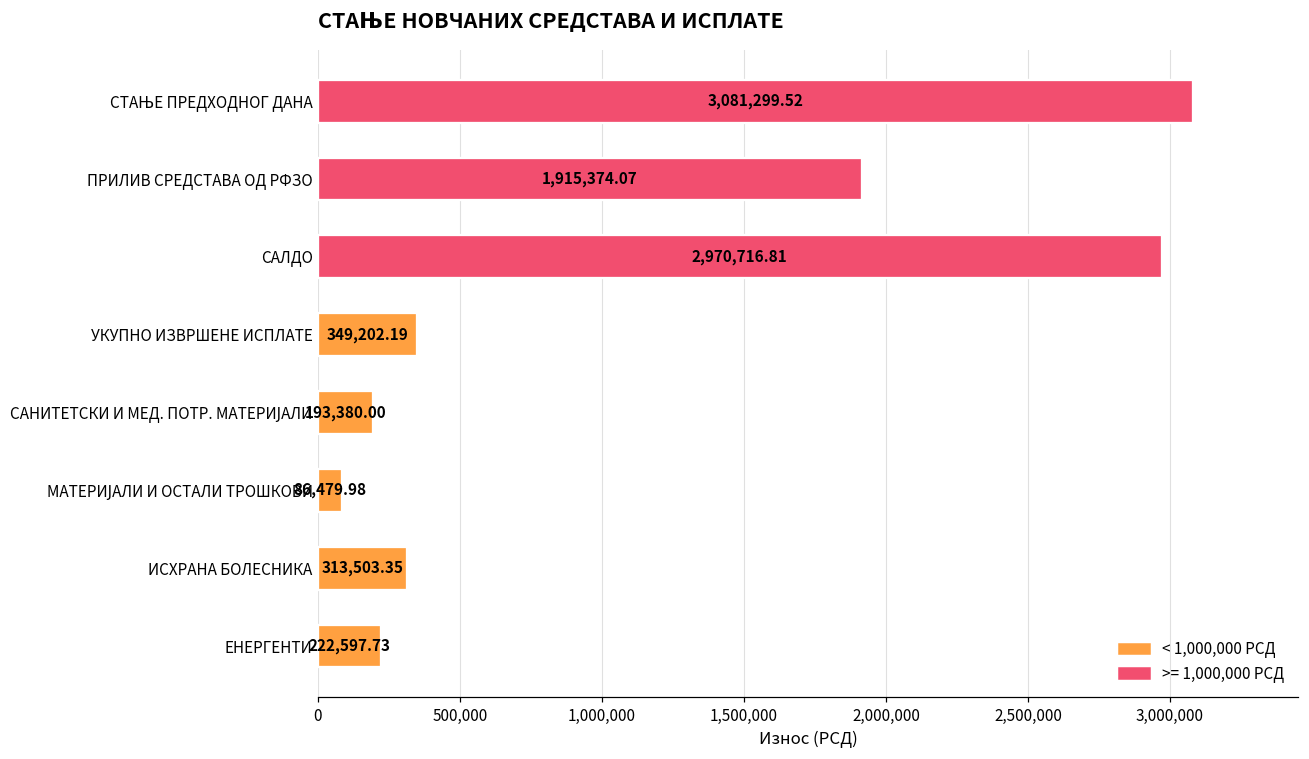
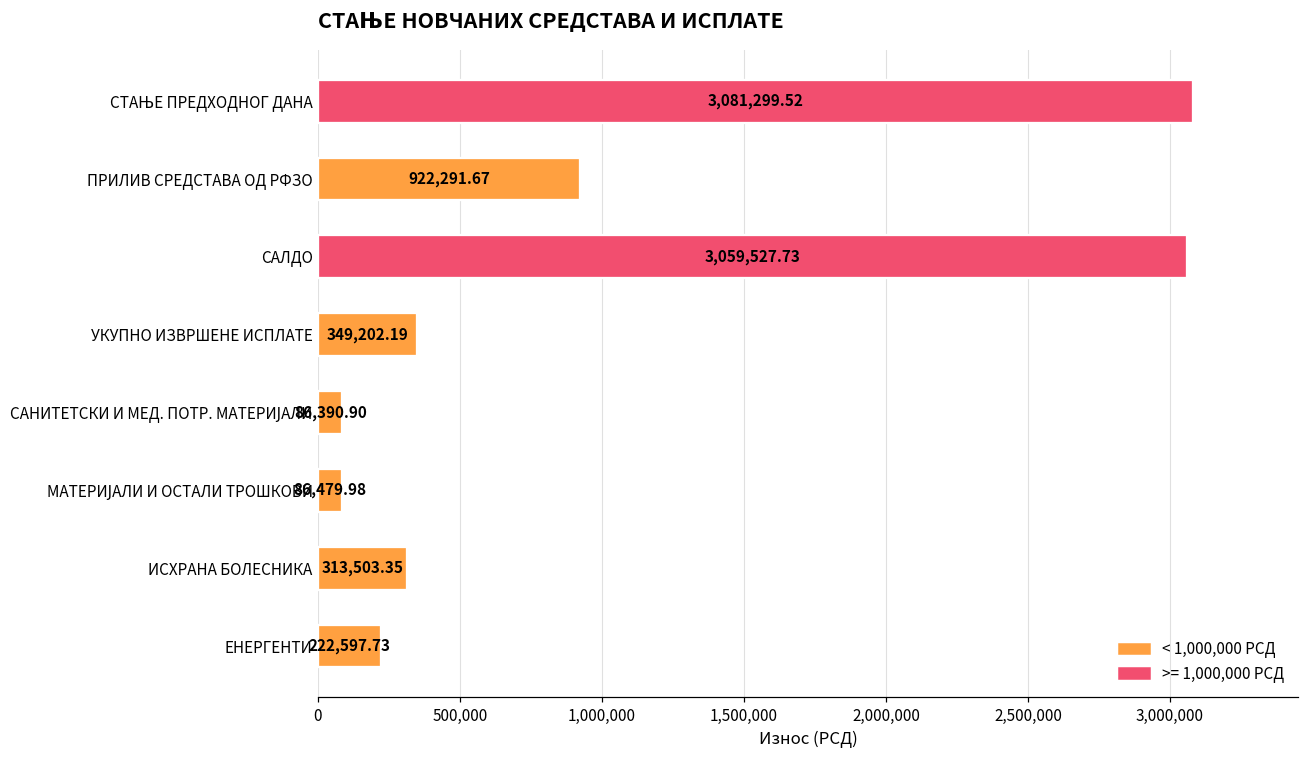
  {
    "СТАЊЕ ПРЕДХОДНОГ ДАНА": "3,081,299.52",
-   "ПРИЛИВ СРЕДСТАВА ОД РФЗО": "1,915,374.07",
-   "САЛДО": "2,970,716.81",
+   "ПРИЛИВ СРЕДСТАВА ОД РФЗО": "922,291.67",
+   "САЛДО": "3,059,527.73",
    "УКУПНО ИЗВРШЕНЕ ИСПЛАТЕ": "349,202.19",
-   "САНИТЕТСКИ И МЕД. ПОТР. МАТЕРИЈАЛИ": "193,380.00",
+   "САНИТЕТСКИ И МЕД. ПОТР. МАТЕРИЈАЛИ": "86,390.90",
    "МАТЕРИЈАЛИ И ОСТАЛИ ТРОШКОВИ": "86,479.98",
    "ИСХРАНА БОЛЕСНИКА": "313,503.35",
    "ЕНЕРГЕНТИ": "222,597.73"
  }
